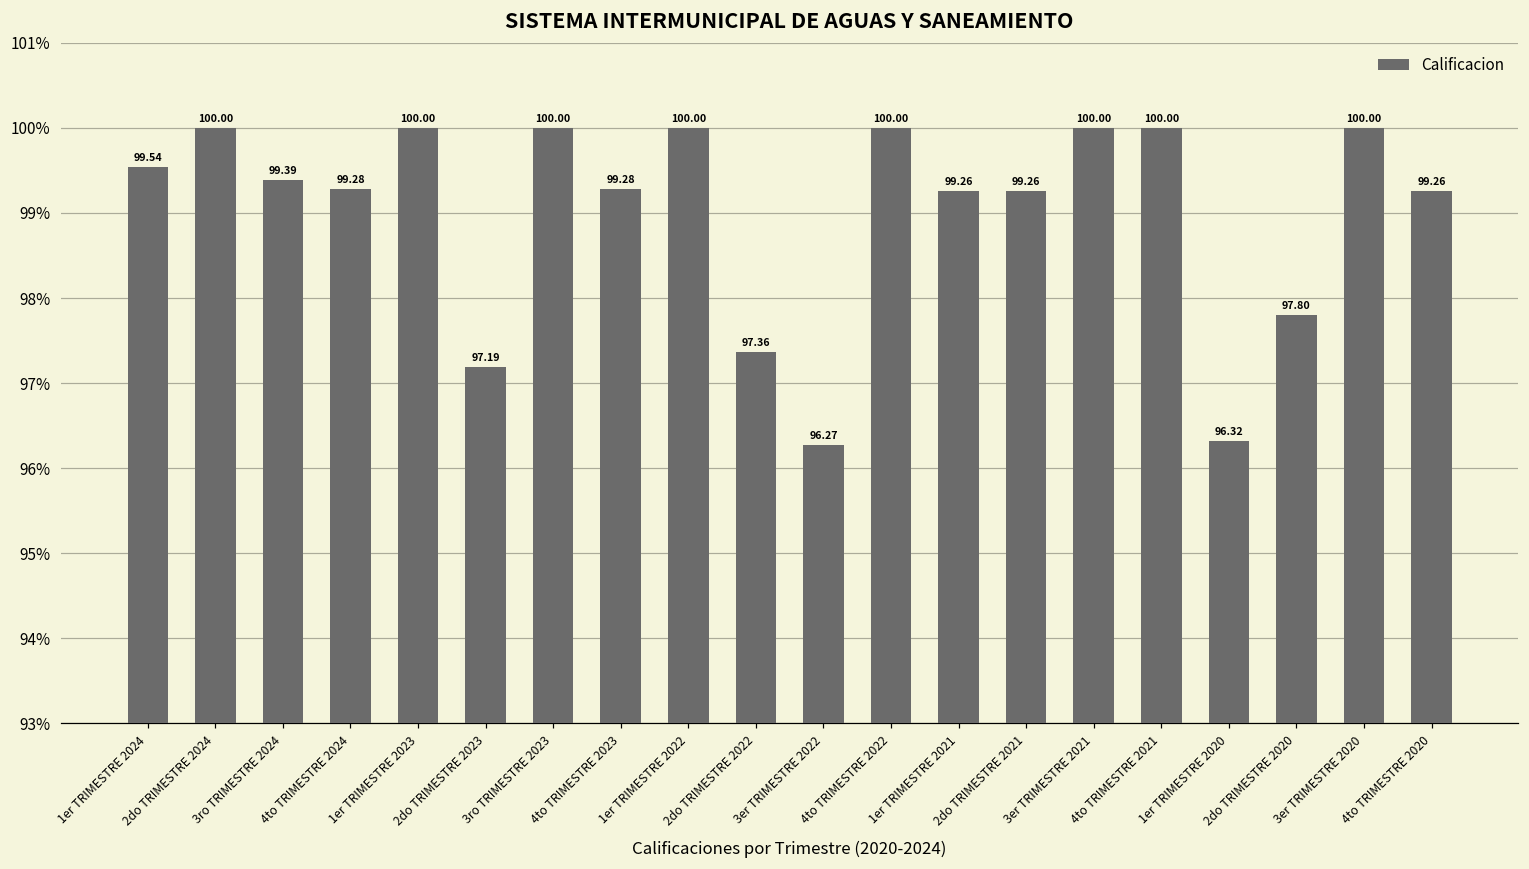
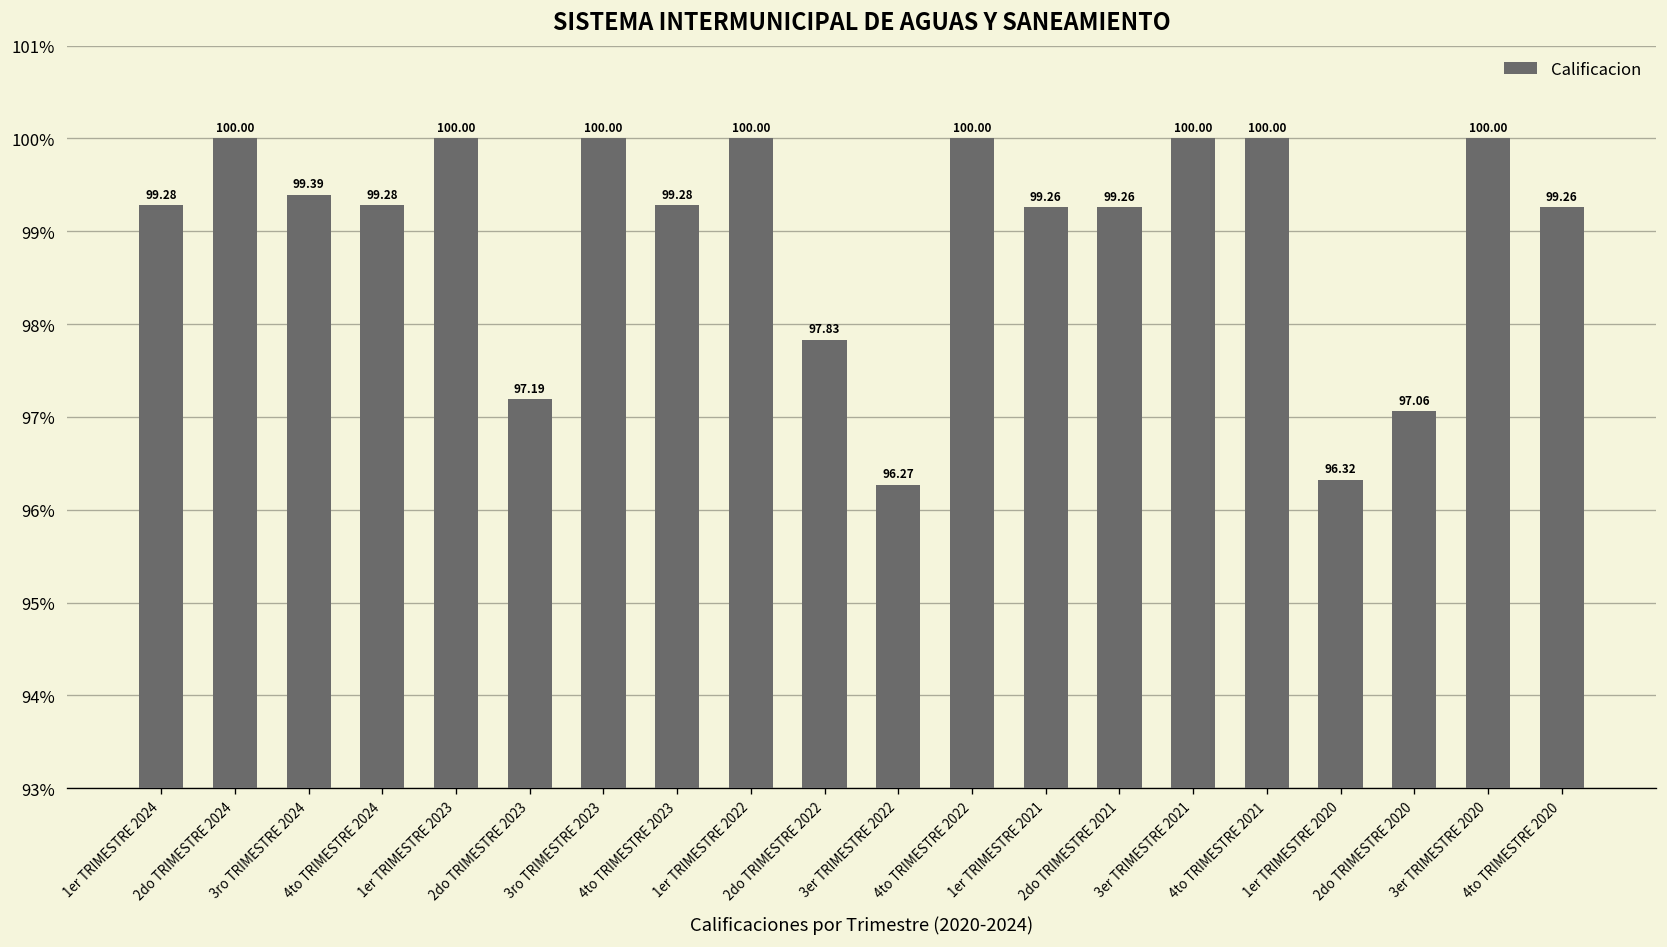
  {
-   "1er TRIMESTRE 2024": 99.54,
+   "1er TRIMESTRE 2024": 99.28,
    "2do TRIMESTRE 2024": 100.00,
    "3ro TRIMESTRE 2024": 99.39,
    "4to TRIMESTRE 2024": 99.28,
    "1er TRIMESTRE 2023": 100.00,
    "2do TRIMESTRE 2023": 97.19,
    "3ro TRIMESTRE 2023": 100.00,
    "4to TRIMESTRE 2023": 99.28,
    "1er TRIMESTRE 2022": 100.00,
-   "2do TRIMESTRE 2022": 97.36,
+   "2do TRIMESTRE 2022": 97.83,
    "3er TRIMESTRE 2022": 96.27,
    "4to TRIMESTRE 2022": 100.00,
    "1er TRIMESTRE 2021": 99.26,
    "2do TRIMESTRE 2021": 99.26,
    "3er TRIMESTRE 2021": 100.00,
    "4to TRIMESTRE 2021": 100.00,
    "1er TRIMESTRE 2020": 96.32,
-   "2do TRIMESTRE 2020": 97.80,
+   "2do TRIMESTRE 2020": 97.06,
    "3er TRIMESTRE 2020": 100.00,
    "4to TRIMESTRE 2020": 99.26
  }
